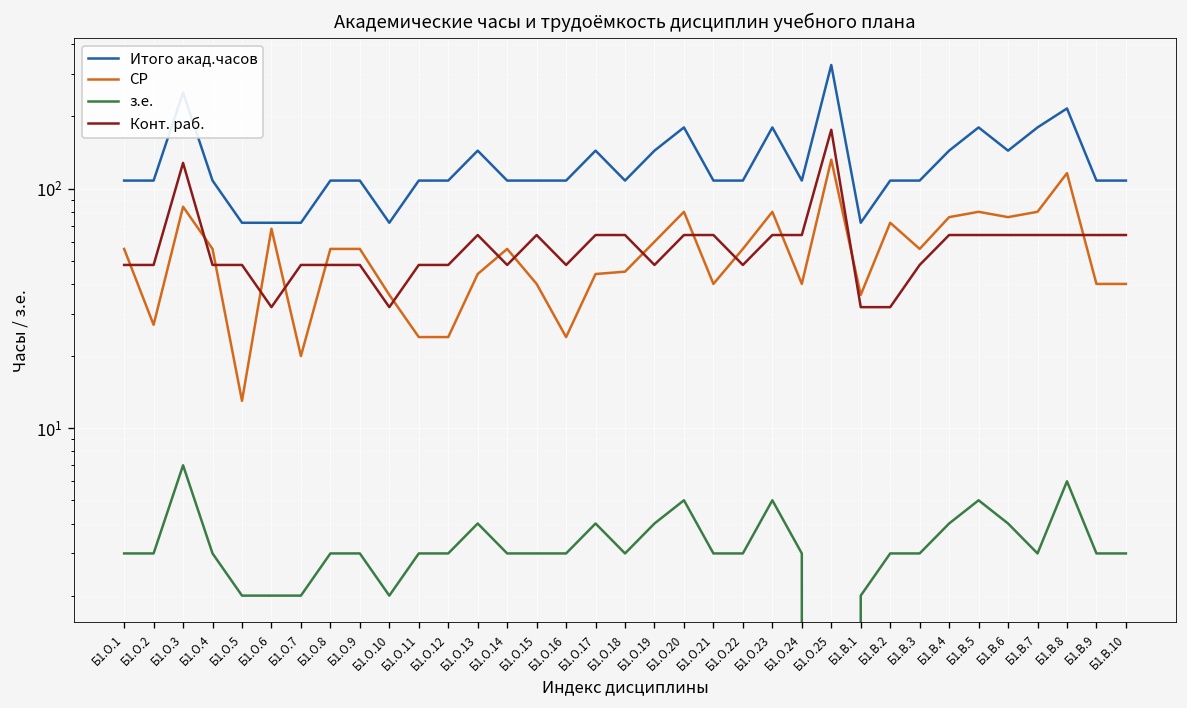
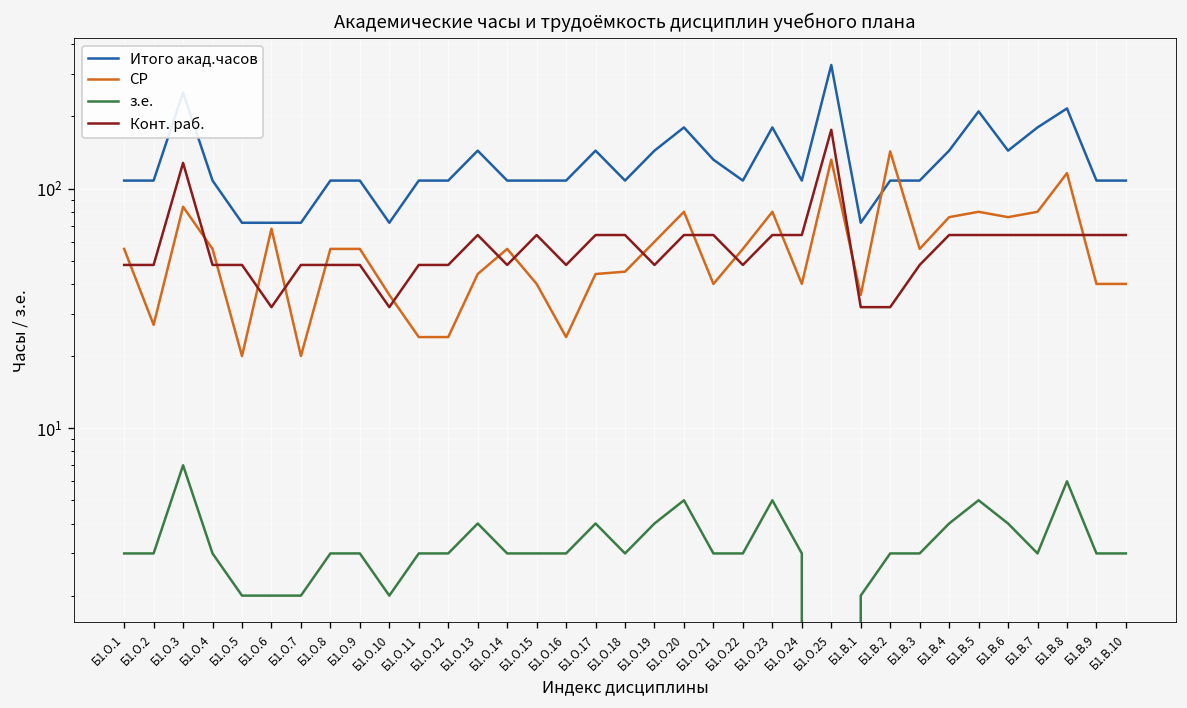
  {
    "Итого акад.часов": {
      "Б1.О.1": 110,
      "Б1.О.2": 110,
      "Б1.О.4": 110,
      "Б1.О.5": 72,
      "Б1.О.6": 72,
      "Б1.О.7": 72,
      "Б1.О.8": 110,
      "Б1.О.9": 110,
      "Б1.О.10": 72,
      "Б1.О.11": 110,
      "Б1.О.12": 110,
      "Б1.О.13": 140,
      "Б1.О.14": 110,
      "Б1.О.15": 110,
      "Б1.О.16": 110,
      "Б1.О.17": 140,
      "Б1.О.18": 110,
      "Б1.О.19": 140,
      "Б1.О.20": 180,
-     "Б1.О.21": 110,
+     "Б1.О.21": 130,
      "Б1.О.22": 110,
      "Б1.О.23": 180,
      "Б1.О.24": 110,
      "Б1.О.25": 330,
      "Б1.В.1": 72,
      "Б1.В.2": 110,
      "Б1.В.3": 110,
      "Б1.В.4": 140,
-     "Б1.В.5": 180,
+     "Б1.В.5": 210,
      "Б1.В.6": 140,
      "Б1.В.7": 180,
      "Б1.В.8": 220,
      "Б1.В.9": 110,
      "Б1.В.10": 110
    },
    "СР": {
      "Б1.О.1": 56,
      "Б1.О.2": 27,
      "Б1.О.3": 84,
      "Б1.О.4": 56,
-     "Б1.О.5": 13,
+     "Б1.О.5": 20,
      "Б1.О.6": 68,
      "Б1.О.7": 20,
      "Б1.О.8": 56,
      "Б1.О.9": 56,
      "Б1.О.10": 36,
      "Б1.О.11": 24,
      "Б1.О.12": 24,
      "Б1.О.13": 44,
      "Б1.О.14": 56,
      "Б1.О.15": 40,
      "Б1.О.16": 24,
      "Б1.О.17": 44,
      "Б1.О.18": 45,
      "Б1.О.19": 60,
      "Б1.О.20": 80,
      "Б1.О.21": 40,
      "Б1.О.22": 56,
      "Б1.О.23": 80,
      "Б1.О.24": 40,
      "Б1.О.25": 130,
      "Б1.В.1": 36,
-     "Б1.В.2": 72,
+     "Б1.В.2": 140,
      "Б1.В.3": 56,
      "Б1.В.4": 76,
      "Б1.В.5": 80,
      "Б1.В.6": 76,
      "Б1.В.7": 80,
      "Б1.В.8": 120,
      "Б1.В.9": 40,
      "Б1.В.10": 40
    },
    "з.е.": {
      "Б1.О.1": 3,
      "Б1.О.2": 3,
      "Б1.О.3": 7,
      "Б1.О.4": 3,
      "Б1.О.5": 2,
      "Б1.О.6": 2,
      "Б1.О.7": 2,
      "Б1.О.8": 3,
      "Б1.О.9": 3,
      "Б1.О.10": 2,
      "Б1.О.11": 3,
      "Б1.О.12": 3,
      "Б1.О.13": 4,
      "Б1.О.14": 3,
      "Б1.О.15": 3,
      "Б1.О.16": 3,
      "Б1.О.17": 4,
      "Б1.О.18": 3,
      "Б1.О.19": 4,
      "Б1.О.20": 5,
      "Б1.О.21": 3,
      "Б1.О.22": 3,
      "Б1.О.23": 5,
      "Б1.О.24": 3,
      "Б1.В.1": 2,
      "Б1.В.2": 3,
      "Б1.В.3": 3,
      "Б1.В.4": 4,
      "Б1.В.5": 5,
      "Б1.В.6": 4,
      "Б1.В.7": 3,
      "Б1.В.8": 6,
      "Б1.В.9": 3,
      "Б1.В.10": 3
    },
    "Конт. раб.": {
      "Б1.О.1": 48,
      "Б1.О.2": 48,
      "Б1.О.3": 130,
      "Б1.О.4": 48,
      "Б1.О.5": 48,
      "Б1.О.6": 32,
      "Б1.О.7": 48,
      "Б1.О.8": 48,
      "Б1.О.9": 48,
      "Б1.О.10": 32,
      "Б1.О.11": 48,
      "Б1.О.12": 48,
      "Б1.О.13": 64,
      "Б1.О.14": 48,
      "Б1.О.15": 64,
      "Б1.О.16": 48,
      "Б1.О.17": 64,
      "Б1.О.18": 64,
      "Б1.О.19": 48,
      "Б1.О.20": 64,
      "Б1.О.21": 64,
      "Б1.О.22": 48,
      "Б1.О.23": 64,
      "Б1.О.24": 64,
      "Б1.О.25": 180,
      "Б1.В.1": 32,
      "Б1.В.2": 32,
      "Б1.В.3": 48,
      "Б1.В.4": 64,
      "Б1.В.5": 64,
      "Б1.В.6": 64,
      "Б1.В.7": 64,
      "Б1.В.8": 64,
      "Б1.В.9": 64,
      "Б1.В.10": 64
    }
  }
